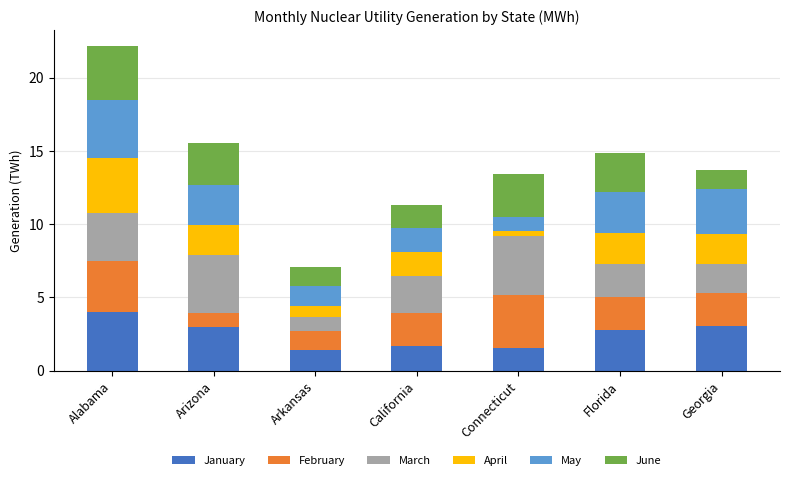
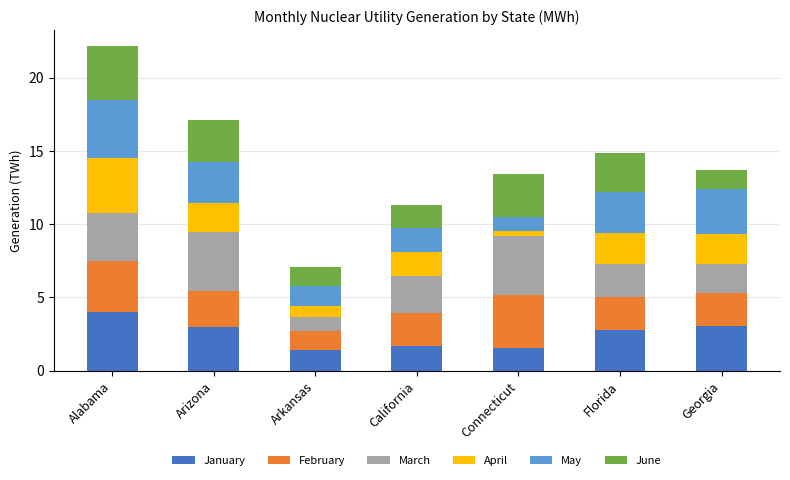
  {
    "February": {
      "Alabama": 3.5,
-     "Arizona": 0.9,
+     "Arizona": 2.5,
      "Arkansas": 1.3,
      "California": 2.2,
      "Connecticut": 3.6,
      "Florida": 2.3,
      "Georgia": 2.3
    },
    "March": {
      "Alabama": 3.3,
      "Arizona": 4.0,
      "Arkansas": 0.9,
      "California": 2.5,
      "Connecticut": 4.0,
      "Florida": 2.2,
      "Georgia": 2.0
    },
    "April": {
      "Alabama": 3.8,
      "Arizona": 2.0,
      "Arkansas": 0.8,
      "California": 1.6,
      "Connecticut": 0.4,
      "Florida": 2.1,
      "Georgia": 2.1
    },
    "June": {
      "Alabama": 3.7,
      "Arizona": 2.9,
      "Arkansas": 1.3,
      "California": 1.6,
      "Connecticut": 3.0,
      "Florida": 2.7,
      "Georgia": 1.3
    }
  }
